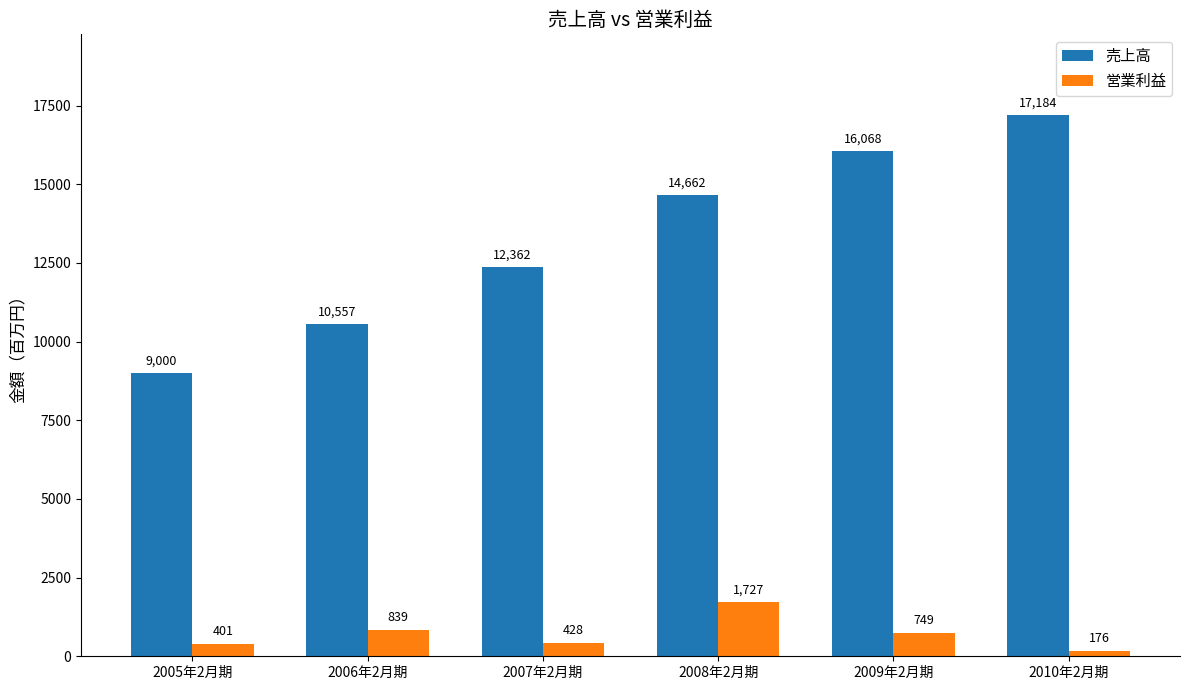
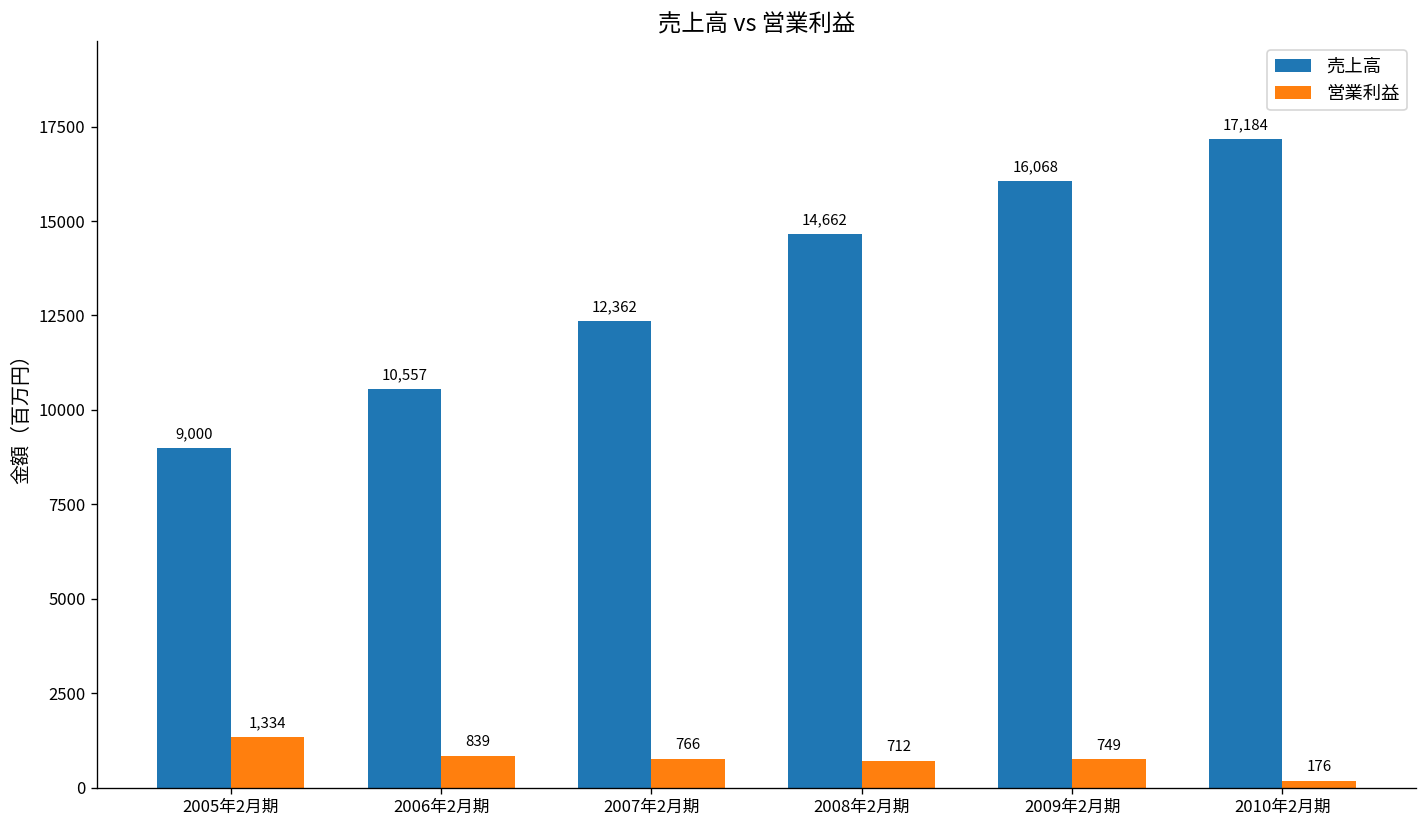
  {
    "売上高": {
      "2005年2月期": "9,000",
      "2006年2月期": "10,557",
      "2007年2月期": "12,362",
      "2008年2月期": "14,662",
      "2009年2月期": "16,068",
      "2010年2月期": "17,184"
    },
    "営業利益": {
-     "2005年2月期": "401",
+     "2005年2月期": "1,334",
      "2006年2月期": "839",
-     "2007年2月期": "428",
-     "2008年2月期": "1,727",
+     "2007年2月期": "766",
+     "2008年2月期": "712",
      "2009年2月期": "749",
      "2010年2月期": "176"
    }
  }
